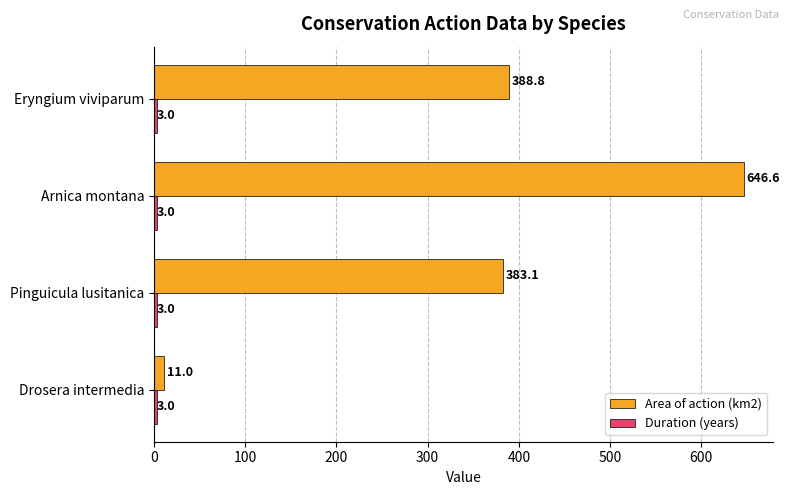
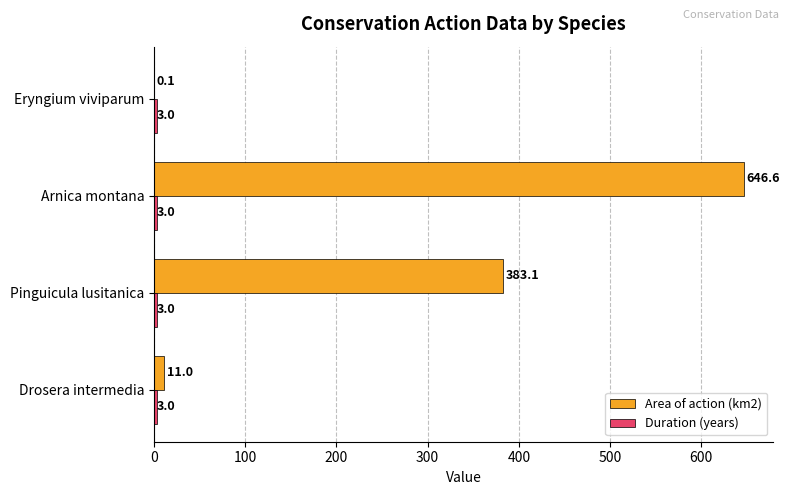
  {
    "Area of action (km2)": {
-     "Eryngium viviparum": 388.8,
+     "Eryngium viviparum": 0.1,
      "Arnica montana": 646.6,
      "Pinguicula lusitanica": 383.1,
      "Drosera intermedia": 11.0
    },
    "Duration (years)": {
      "Eryngium viviparum": 3.0,
      "Arnica montana": 3.0,
      "Pinguicula lusitanica": 3.0,
      "Drosera intermedia": 3.0
    }
  }
